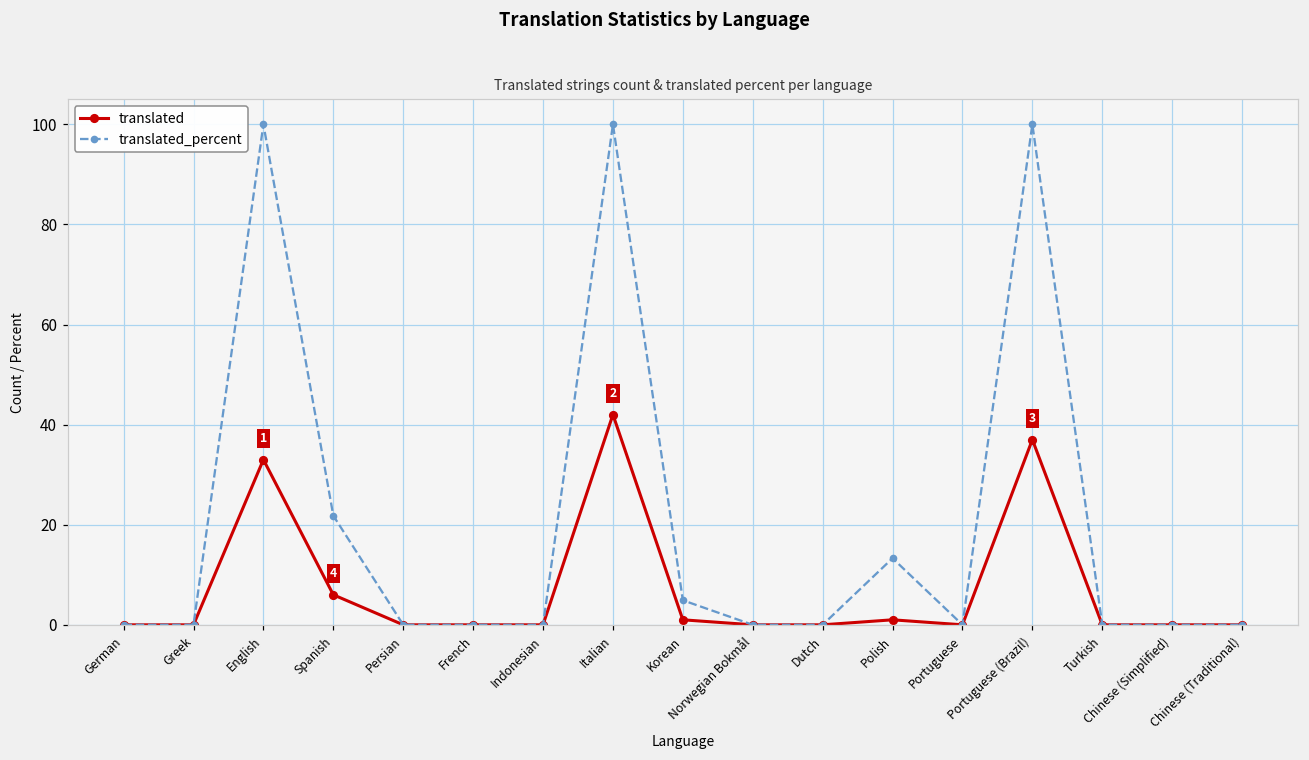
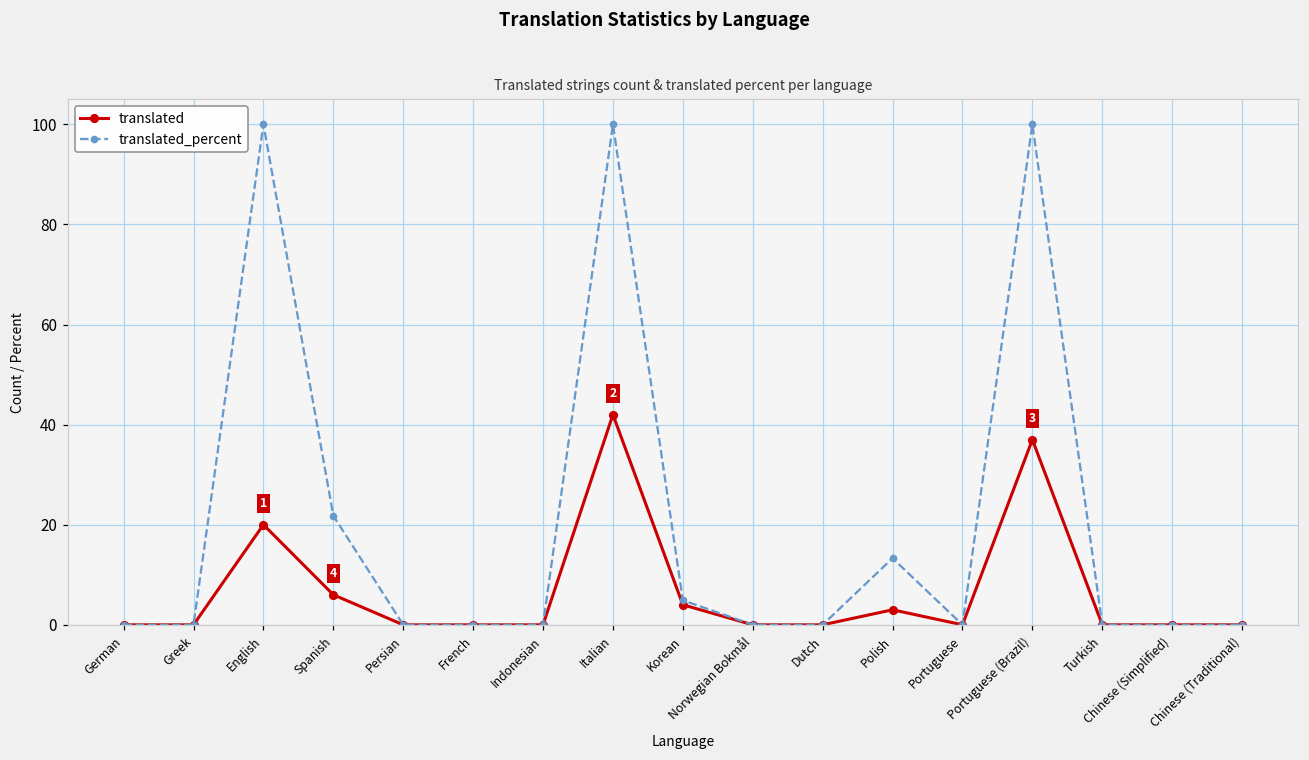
  {
    "translated": {
-     "English": 33,
-     "Korean": 1,
-     "Polish": 1
+     "English": 20,
+     "Korean": 4,
+     "Polish": 3
    },
    "translated_percent": {
      "English": 100,
      "Spanish": 22,
      "Italian": 100,
      "Korean": 5,
      "Polish": 13,
      "Portuguese (Brazil)": 100
    }
  }
